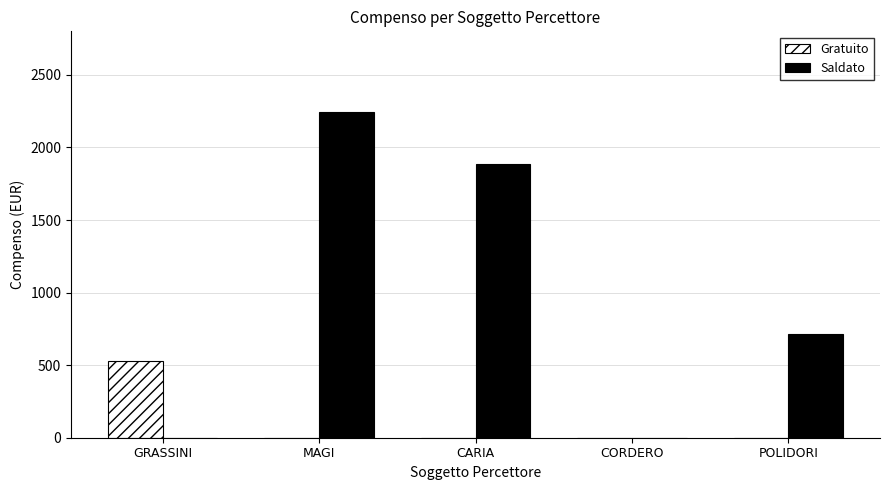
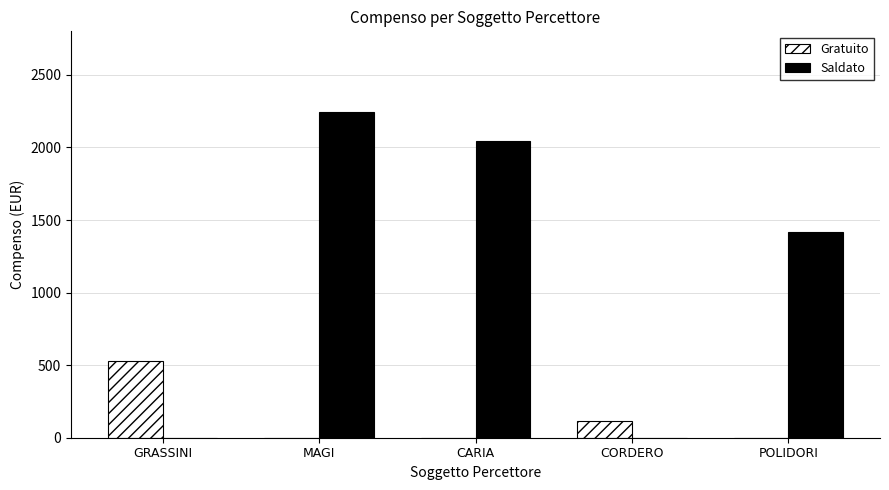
  {
    "Gratuito": {
      "GRASSINI": 530,
      "MAGI": 0,
      "CARIA": 0,
-     "CORDERO": 0,
+     "CORDERO": 120,
      "POLIDORI": 0
    },
    "Saldato": {
      "GRASSINI": 0,
      "MAGI": 2250,
-     "CARIA": 1890,
+     "CARIA": 2040,
      "CORDERO": 0,
-     "POLIDORI": 720
+     "POLIDORI": 1420
    }
  }
